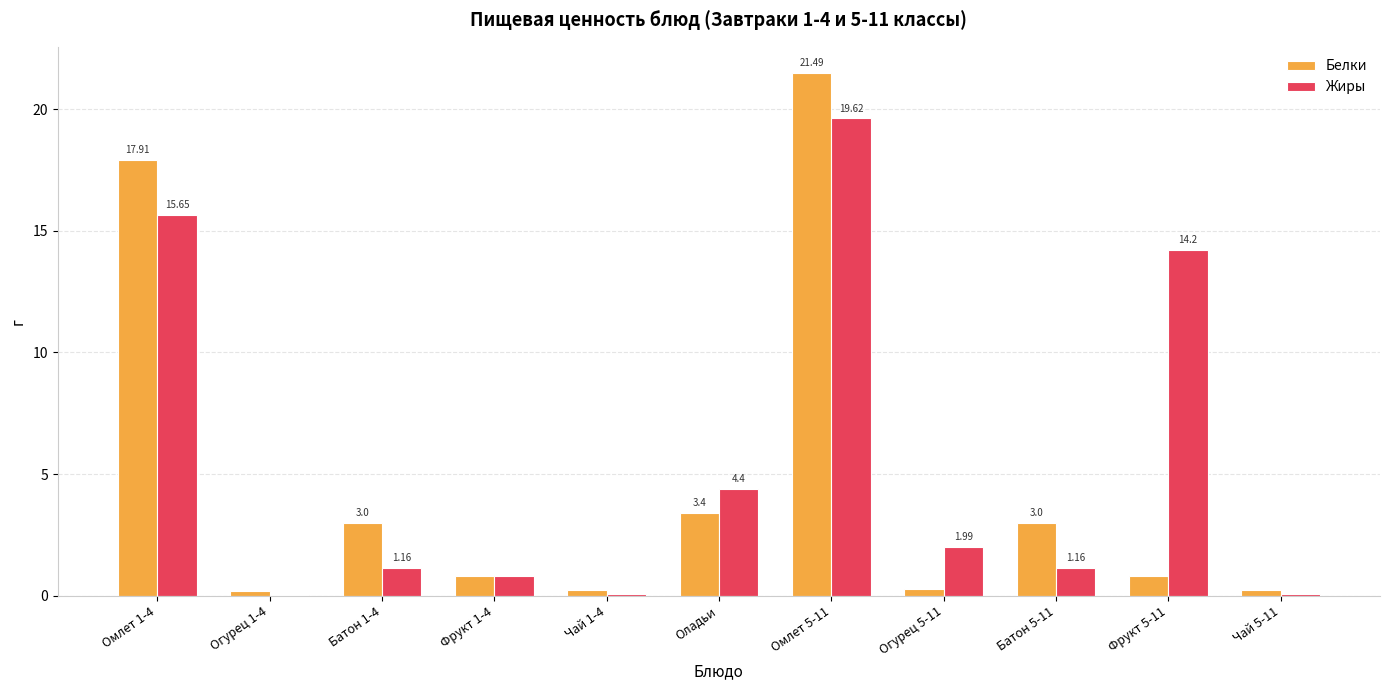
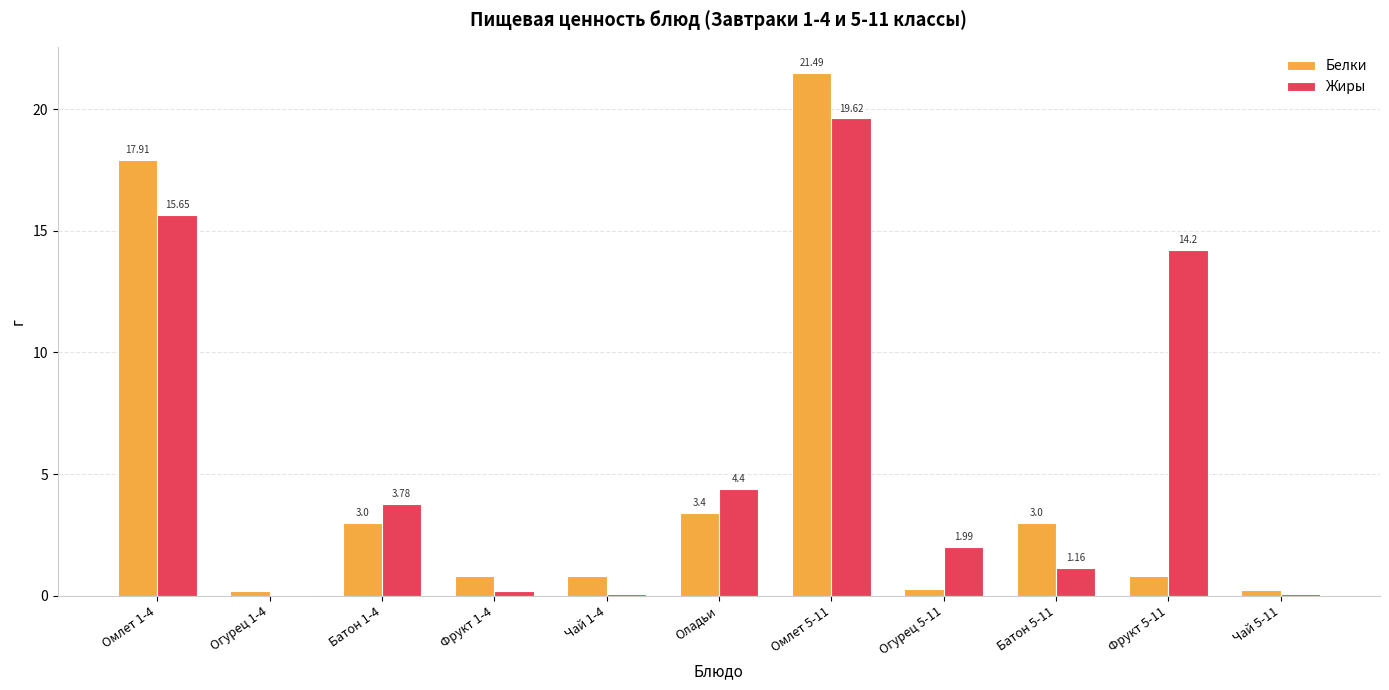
  {
    "Белки": {
      "Огурец 1-4": 0.2,
      "Фрукт 1-4": 0.8,
-     "Чай 1-4": 0.2,
+     "Чай 1-4": 0.8,
      "Огурец 5-11": 0.3,
      "Фрукт 5-11": 0.8,
      "Чай 5-11": 0.2
    },
    "Жиры": {
      "Омлет 1-4": 15.65,
-     "Батон 1-4": 1.16,
-     "Фрукт 1-4": 0.8,
+     "Батон 1-4": 3.78,
+     "Фрукт 1-4": 0.2,
      "Оладьи": 4.4,
      "Омлет 5-11": 19.62,
      "Огурец 5-11": 1.99,
      "Батон 5-11": 1.16,
      "Фрукт 5-11": 14.2
    }
  }
